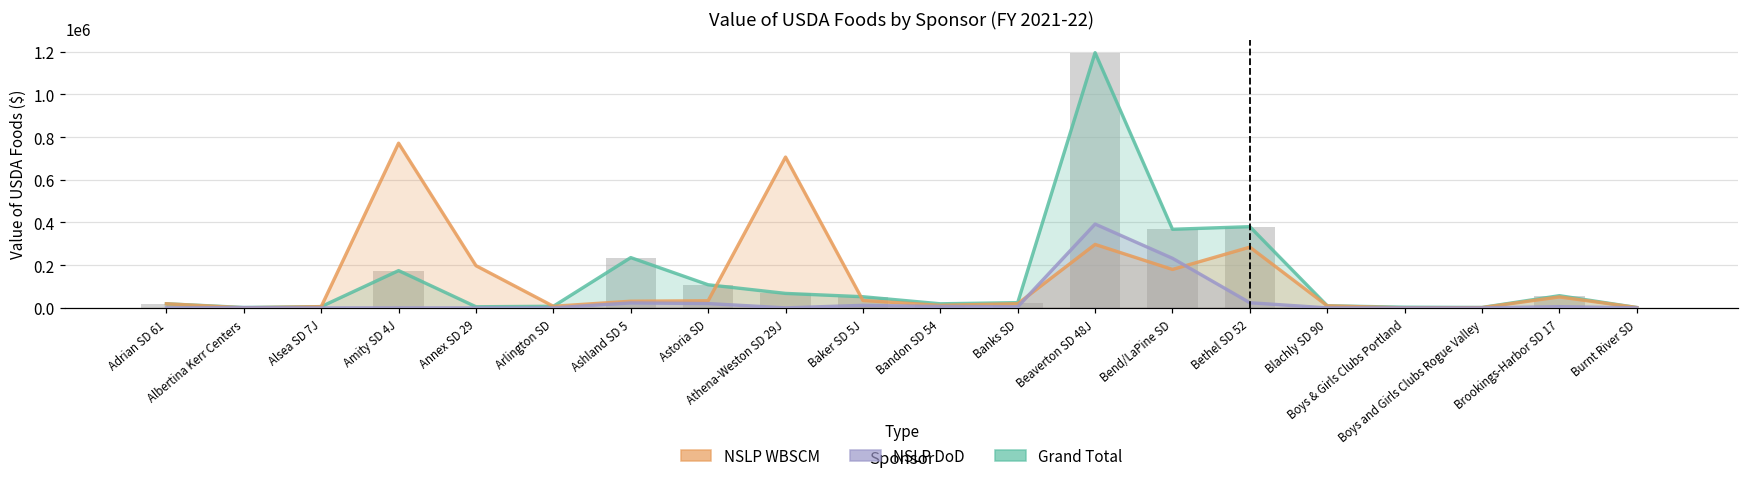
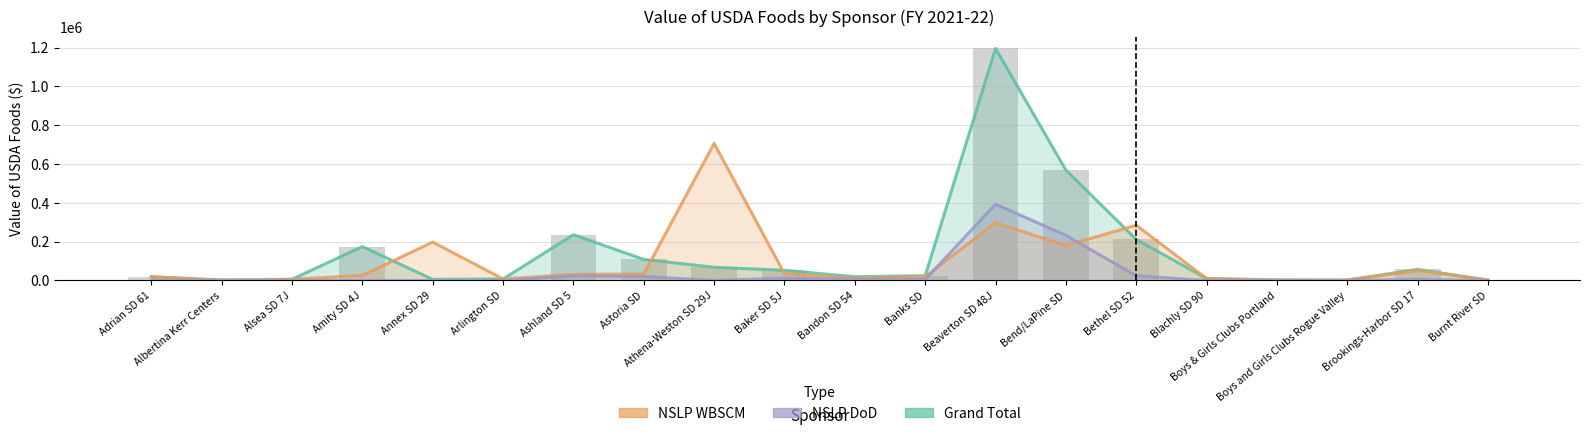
  {
    "Grand Total": {
      "Amity SD 4J": 170000,
      "Ashland SD 5": 240000,
      "Astoria SD": 110000,
      "Athena-Weston SD 29J": 70000,
      "Baker SD 5J": 50000,
      "Beaverton SD 48J": 1200000,
-     "Bend/LaPine SD": 370000,
-     "Bethel SD 52": 380000
+     "Bend/LaPine SD": 570000,
+     "Bethel SD 52": 210000
    },
    "NSLP WBSCM": {
-     "Amity SD 4J": 770000,
+     "Amity SD 4J": 30000,
      "Annex SD 29": 200000,
      "Astoria SD": 30000,
      "Athena-Weston SD 29J": 710000,
      "Baker SD 5J": 30000,
      "Beaverton SD 48J": 300000,
      "Bend/LaPine SD": 180000,
      "Bethel SD 52": 280000
    }
  }
